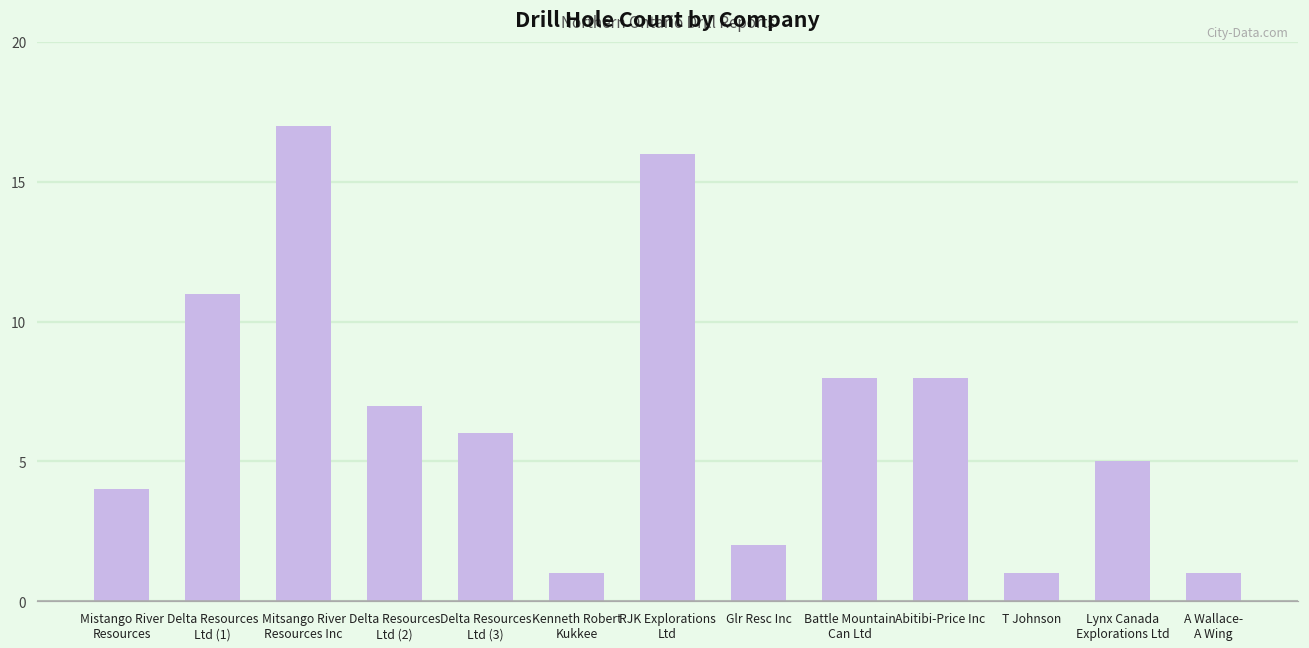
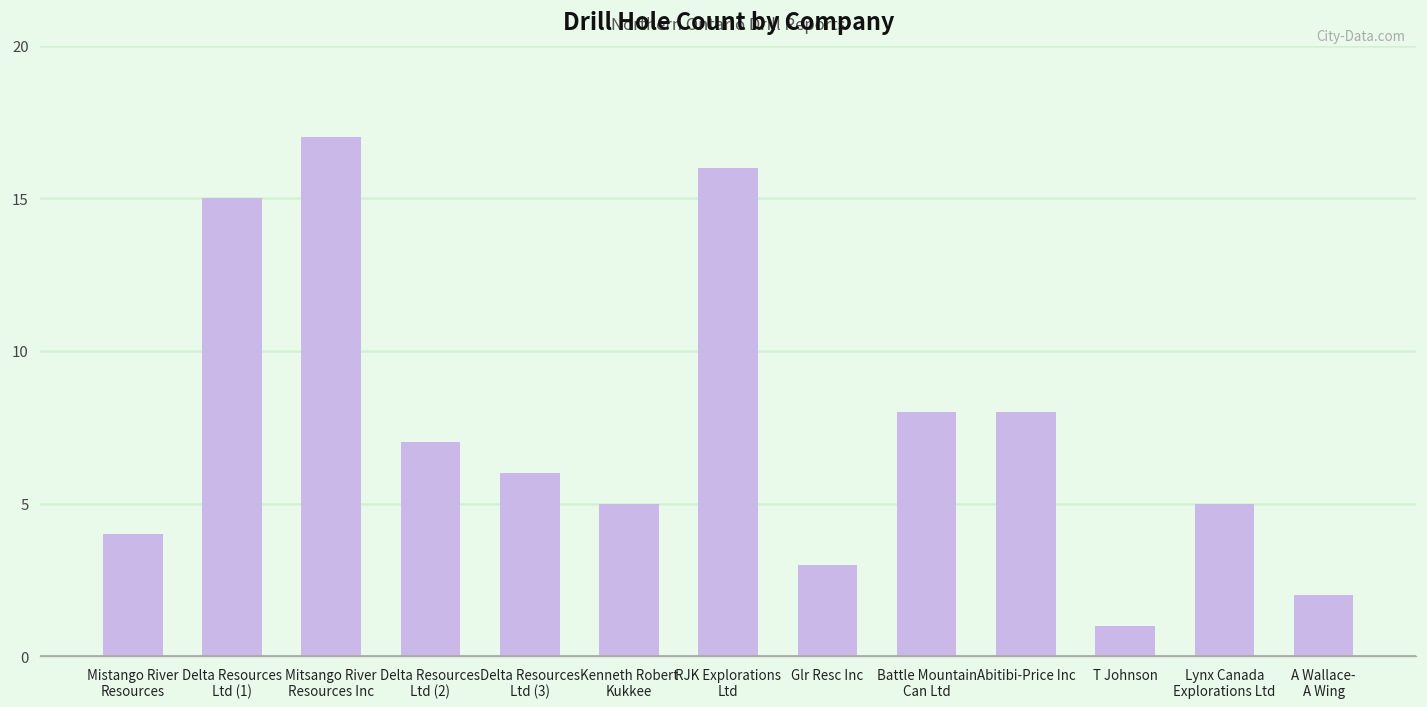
  {
    "Mistango River Resources": 4,
-   "Delta Resources Ltd (1)": 11,
+   "Delta Resources Ltd (1)": 15,
    "Mitsango River Resources Inc": 17,
    "Delta Resources Ltd (2)": 7,
    "Delta Resources Ltd (3)": 6,
-   "Kenneth Robert Kukkee": 1,
+   "Kenneth Robert Kukkee": 5,
    "RJK Explorations Ltd": 16,
-   "Glr Resc Inc": 2,
+   "Glr Resc Inc": 3,
    "Battle Mountain Can Ltd": 8,
    "Abitibi-Price Inc": 8,
    "T Johnson": 1,
    "Lynx Canada Explorations Ltd": 5,
-   "A Wallace- A Wing": 1
+   "A Wallace- A Wing": 2
  }
